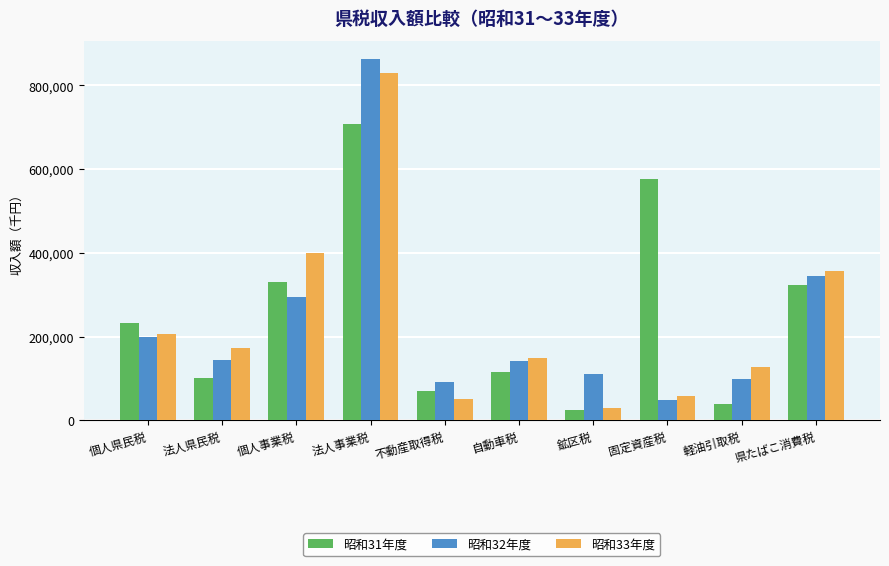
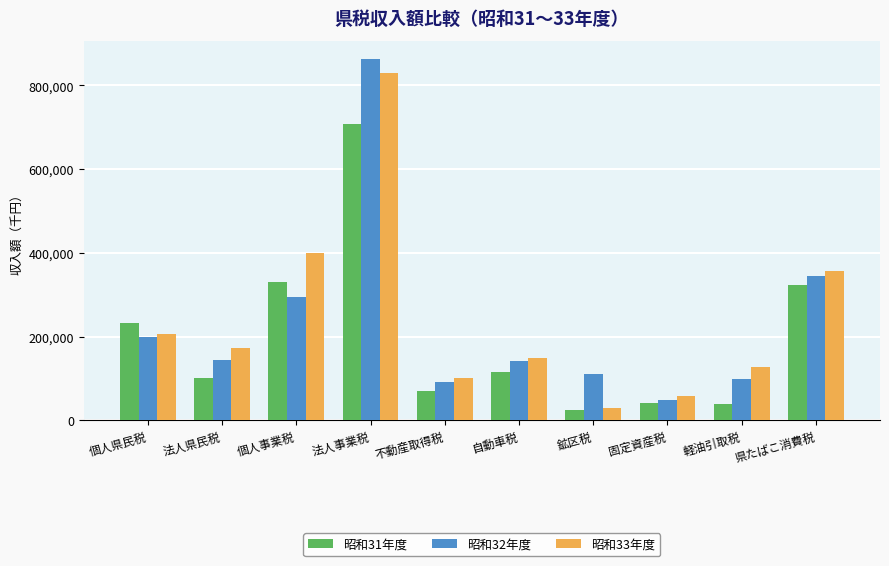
  {
    "昭和31年度": {
      "個人県民税": "230,000",
      "法人県民税": "100,000",
      "個人事業税": "330,000",
      "法人事業税": "710,000",
      "不動産取得税": "70,000",
      "自動車税": "120,000",
      "鉱区税": "20,000",
-     "固定資産税": "580,000",
+     "固定資産税": "40,000",
      "軽油引取税": "40,000",
      "県たばこ消費税": "320,000"
    },
    "昭和32年度": {
      "個人県民税": "200,000",
      "法人県民税": "140,000",
      "個人事業税": "290,000",
      "法人事業税": "860,000",
      "不動産取得税": "90,000",
      "自動車税": "140,000",
      "鉱区税": "110,000",
      "固定資産税": "50,000",
      "軽油引取税": "100,000",
      "県たばこ消費税": "340,000"
    },
    "昭和33年度": {
      "個人県民税": "210,000",
      "法人県民税": "170,000",
      "個人事業税": "400,000",
      "法人事業税": "830,000",
-     "不動産取得税": "50,000",
+     "不動産取得税": "100,000",
      "自動車税": "150,000",
      "鉱区税": "30,000",
      "固定資産税": "60,000",
      "軽油引取税": "130,000",
      "県たばこ消費税": "360,000"
    }
  }
